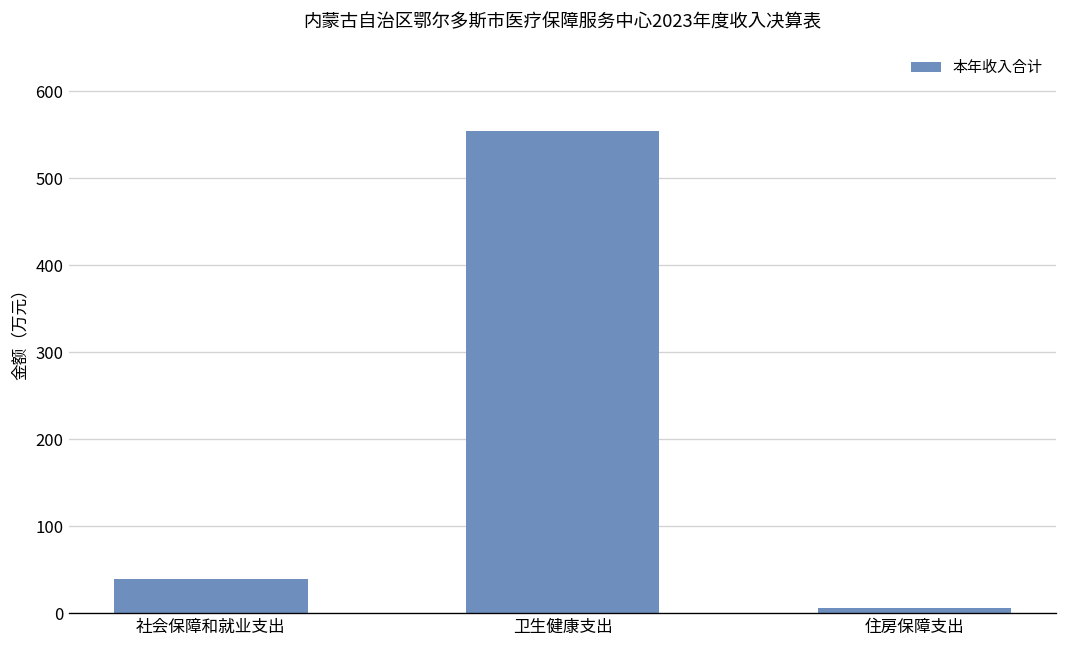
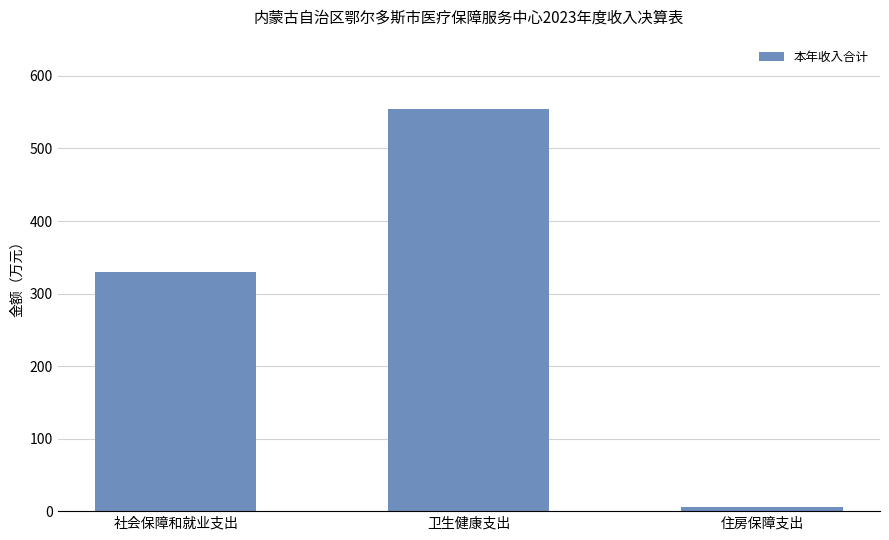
  {
-   "社会保障和就业支出": 40,
+   "社会保障和就业支出": 330,
    "卫生健康支出": 550,
    "住房保障支出": 10
  }
